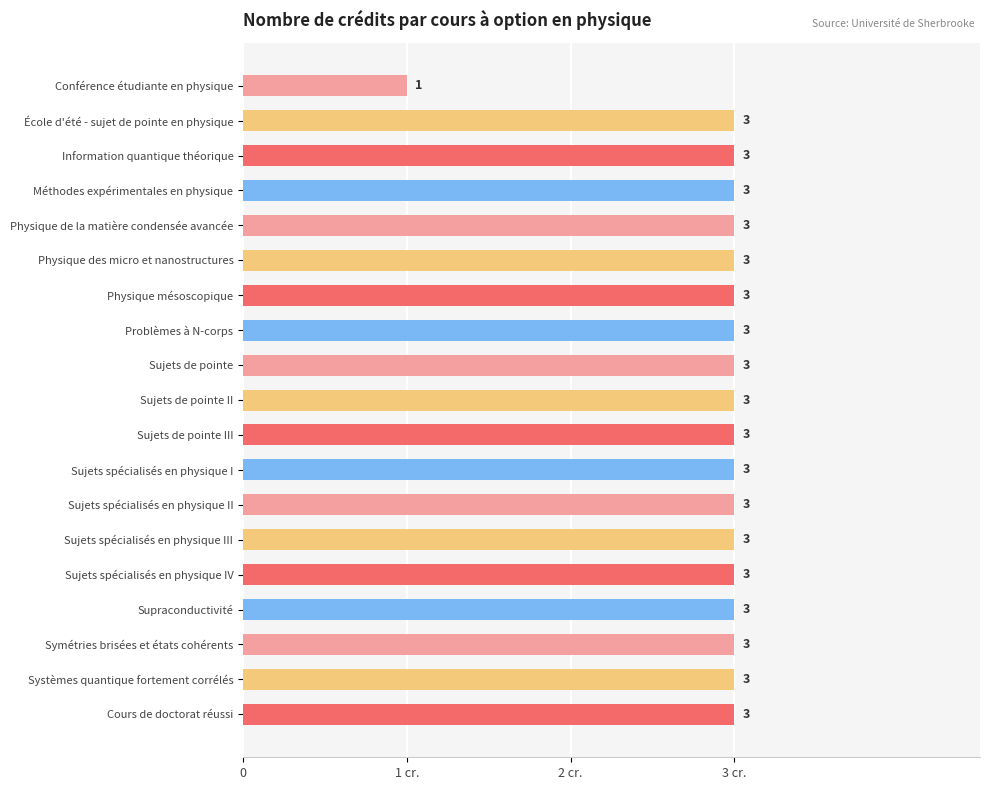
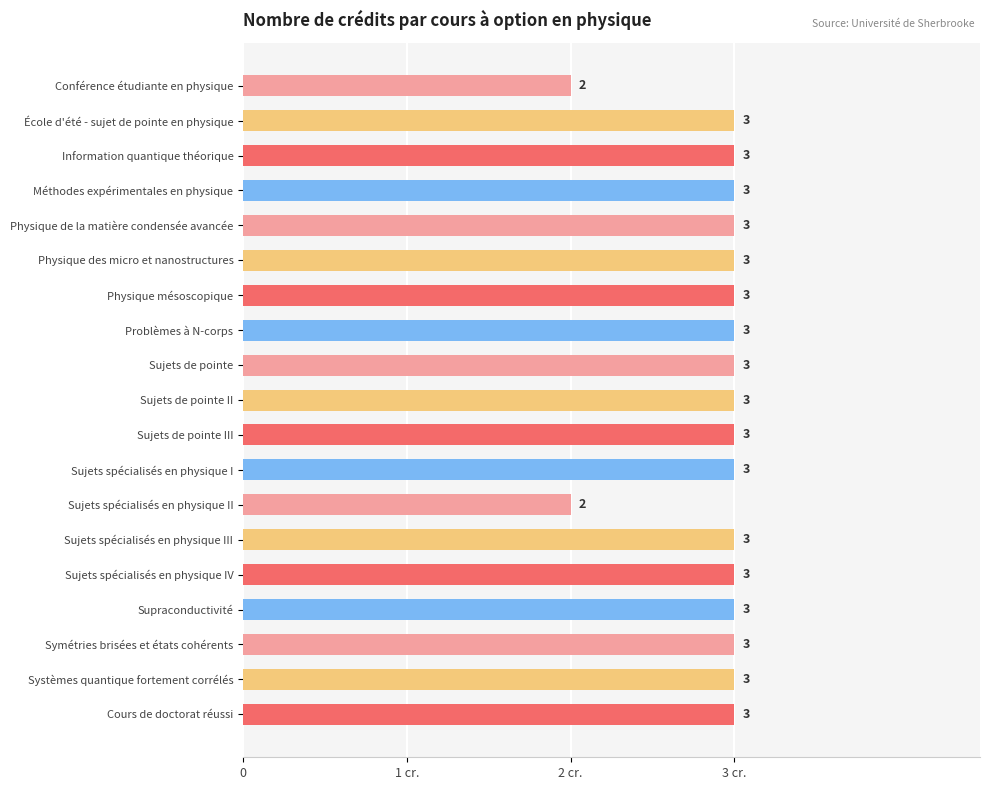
  {
-   "Conférence étudiante en physique": 1,
+   "Conférence étudiante en physique": 2,
    "École d'été - sujet de pointe en physique": 3,
    "Information quantique théorique": 3,
    "Méthodes expérimentales en physique": 3,
    "Physique de la matière condensée avancée": 3,
    "Physique des micro et nanostructures": 3,
    "Physique mésoscopique": 3,
    "Problèmes à N-corps": 3,
    "Sujets de pointe": 3,
    "Sujets de pointe II": 3,
    "Sujets de pointe III": 3,
    "Sujets spécialisés en physique I": 3,
-   "Sujets spécialisés en physique II": 3,
+   "Sujets spécialisés en physique II": 2,
    "Sujets spécialisés en physique III": 3,
    "Sujets spécialisés en physique IV": 3,
    "Supraconductivité": 3,
    "Symétries brisées et états cohérents": 3,
    "Systèmes quantique fortement corrélés": 3,
    "Cours de doctorat réussi": 3
  }
